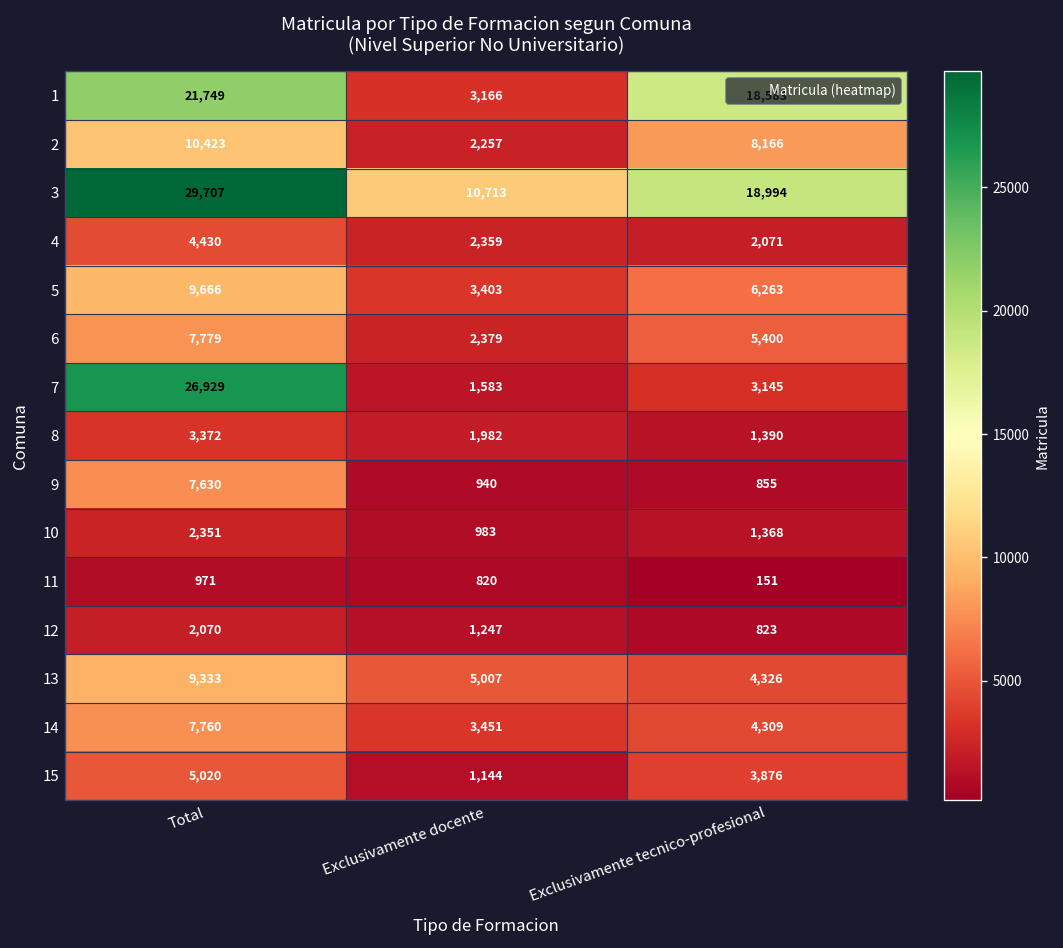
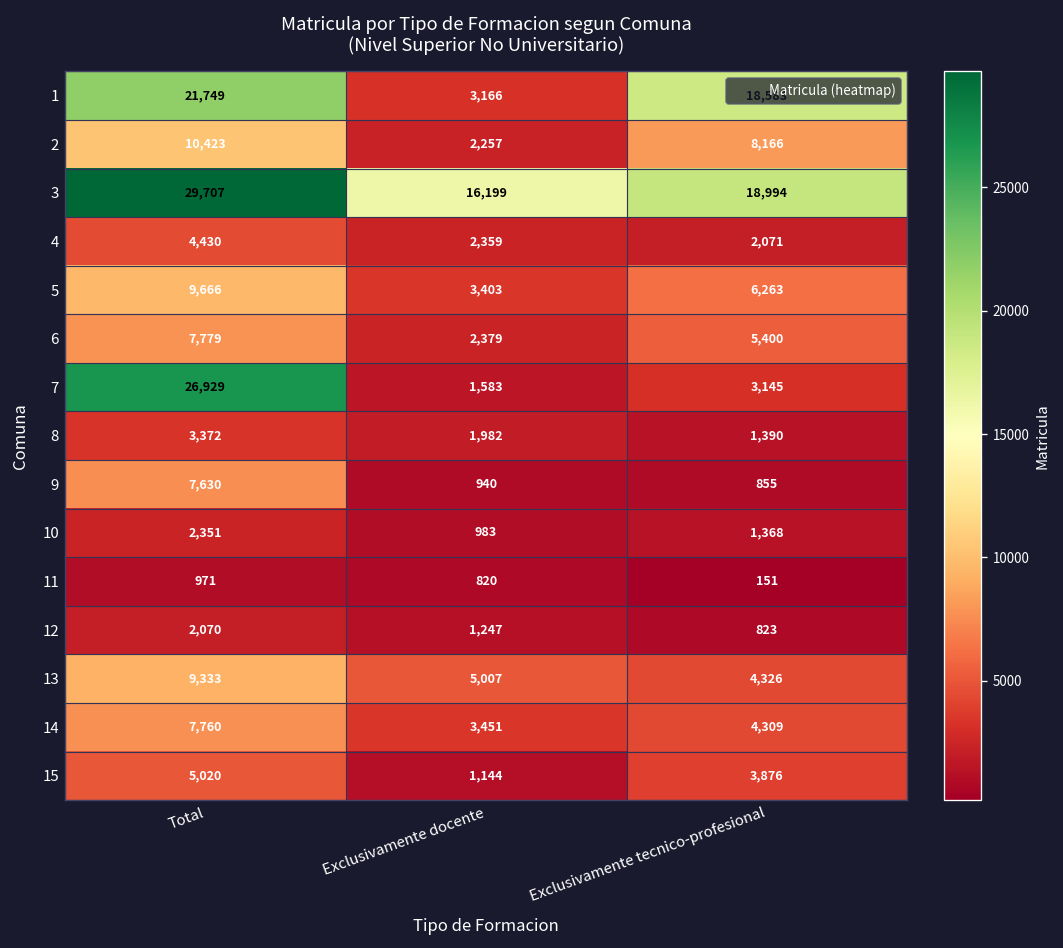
  {
    "1": {
      "Total": "21,749",
      "Exclusivamente docente": "3,166"
    },
    "2": {
      "Total": "10,423",
      "Exclusivamente docente": "2,257",
      "Exclusivamente tecnico-profesional": "8,166"
    },
    "3": {
      "Total": "29,707",
-     "Exclusivamente docente": "10,713",
+     "Exclusivamente docente": "16,199",
      "Exclusivamente tecnico-profesional": "18,994"
    },
    "4": {
      "Total": "4,430",
      "Exclusivamente docente": "2,359",
      "Exclusivamente tecnico-profesional": "2,071"
    },
    "5": {
      "Total": "9,666",
      "Exclusivamente docente": "3,403",
      "Exclusivamente tecnico-profesional": "6,263"
    },
    "6": {
      "Total": "7,779",
      "Exclusivamente docente": "2,379",
      "Exclusivamente tecnico-profesional": "5,400"
    },
    "7": {
      "Total": "26,929",
      "Exclusivamente docente": "1,583",
      "Exclusivamente tecnico-profesional": "3,145"
    },
    "8": {
      "Total": "3,372",
      "Exclusivamente docente": "1,982",
      "Exclusivamente tecnico-profesional": "1,390"
    },
    "9": {
      "Total": "7,630",
      "Exclusivamente docente": "940",
      "Exclusivamente tecnico-profesional": "855"
    },
    "10": {
      "Total": "2,351",
      "Exclusivamente docente": "983",
      "Exclusivamente tecnico-profesional": "1,368"
    },
    "11": {
      "Total": "971",
      "Exclusivamente docente": "820",
      "Exclusivamente tecnico-profesional": "151"
    },
    "12": {
      "Total": "2,070",
      "Exclusivamente docente": "1,247",
      "Exclusivamente tecnico-profesional": "823"
    },
    "13": {
      "Total": "9,333",
      "Exclusivamente docente": "5,007",
      "Exclusivamente tecnico-profesional": "4,326"
    },
    "14": {
      "Total": "7,760",
      "Exclusivamente docente": "3,451",
      "Exclusivamente tecnico-profesional": "4,309"
    },
    "15": {
      "Total": "5,020",
      "Exclusivamente docente": "1,144",
      "Exclusivamente tecnico-profesional": "3,876"
    }
  }
